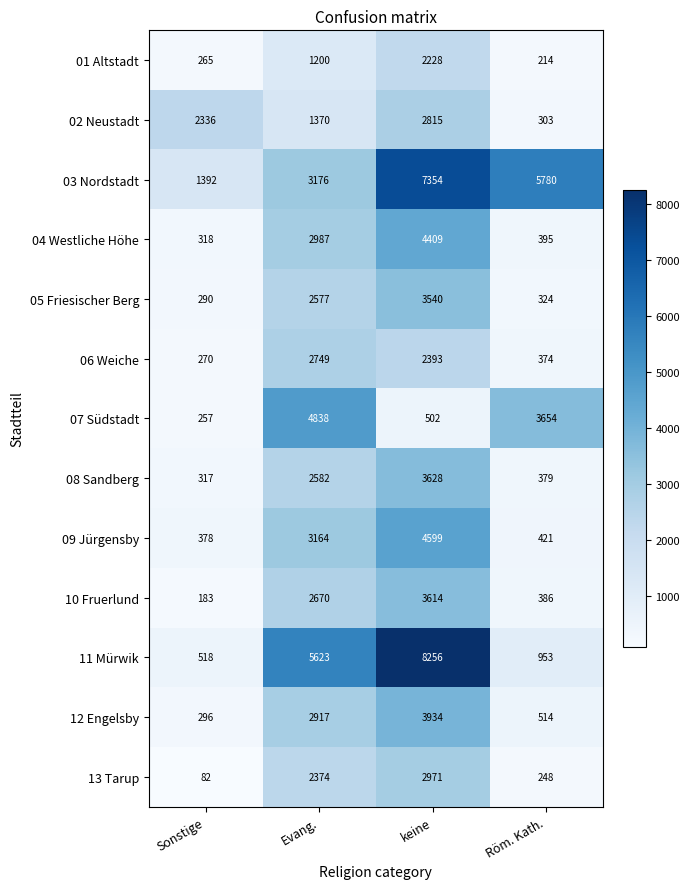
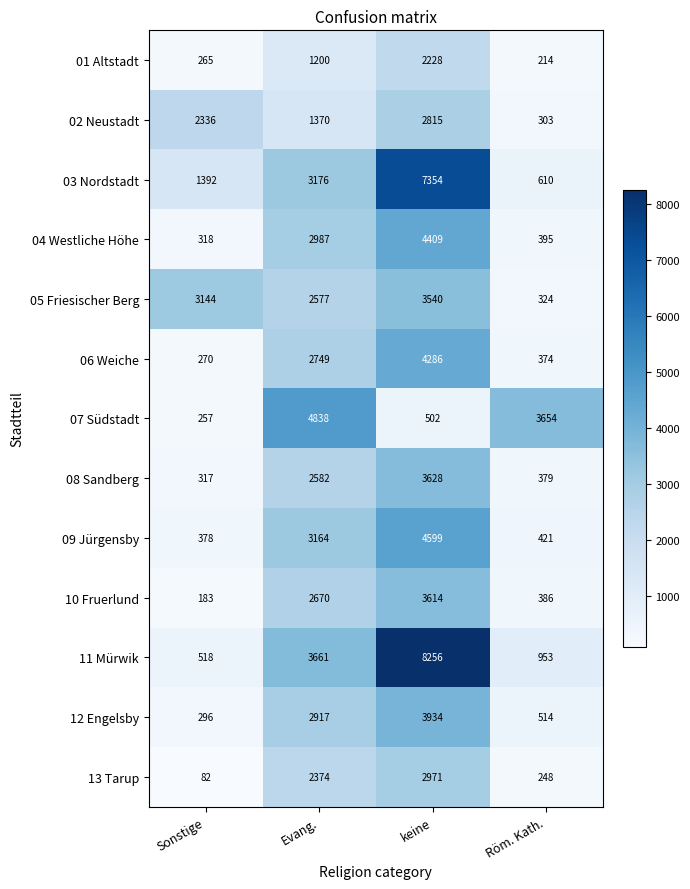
  {
    "01 Altstadt": {
      "Sonstige": 265,
      "Evang.": 1200,
      "keine": 2228,
      "Röm. Kath.": 214
    },
    "02 Neustadt": {
      "Sonstige": 2336,
      "Evang.": 1370,
      "keine": 2815,
      "Röm. Kath.": 303
    },
    "03 Nordstadt": {
      "Sonstige": 1392,
      "Evang.": 3176,
      "keine": 7354,
-     "Röm. Kath.": 5780
+     "Röm. Kath.": 610
    },
    "04 Westliche Höhe": {
      "Sonstige": 318,
      "Evang.": 2987,
      "keine": 4409,
      "Röm. Kath.": 395
    },
    "05 Friesischer Berg": {
-     "Sonstige": 290,
+     "Sonstige": 3144,
      "Evang.": 2577,
      "keine": 3540,
      "Röm. Kath.": 324
    },
    "06 Weiche": {
      "Sonstige": 270,
      "Evang.": 2749,
-     "keine": 2393,
+     "keine": 4286,
      "Röm. Kath.": 374
    },
    "07 Südstadt": {
      "Sonstige": 257,
      "Evang.": 4838,
      "keine": 502,
      "Röm. Kath.": 3654
    },
    "08 Sandberg": {
      "Sonstige": 317,
      "Evang.": 2582,
      "keine": 3628,
      "Röm. Kath.": 379
    },
    "09 Jürgensby": {
      "Sonstige": 378,
      "Evang.": 3164,
      "keine": 4599,
      "Röm. Kath.": 421
    },
    "10 Fruerlund": {
      "Sonstige": 183,
      "Evang.": 2670,
      "keine": 3614,
      "Röm. Kath.": 386
    },
    "11 Mürwik": {
      "Sonstige": 518,
-     "Evang.": 5623,
+     "Evang.": 3661,
      "keine": 8256,
      "Röm. Kath.": 953
    },
    "12 Engelsby": {
      "Sonstige": 296,
      "Evang.": 2917,
      "keine": 3934,
      "Röm. Kath.": 514
    },
    "13 Tarup": {
      "Sonstige": 82,
      "Evang.": 2374,
      "keine": 2971,
      "Röm. Kath.": 248
    }
  }
